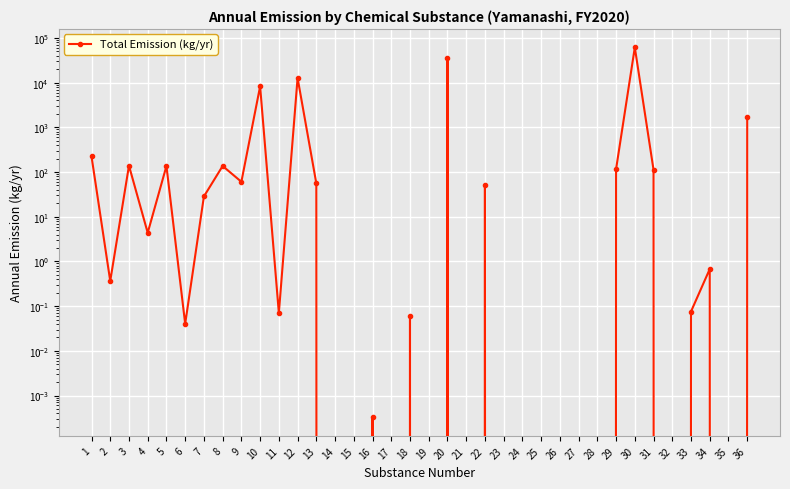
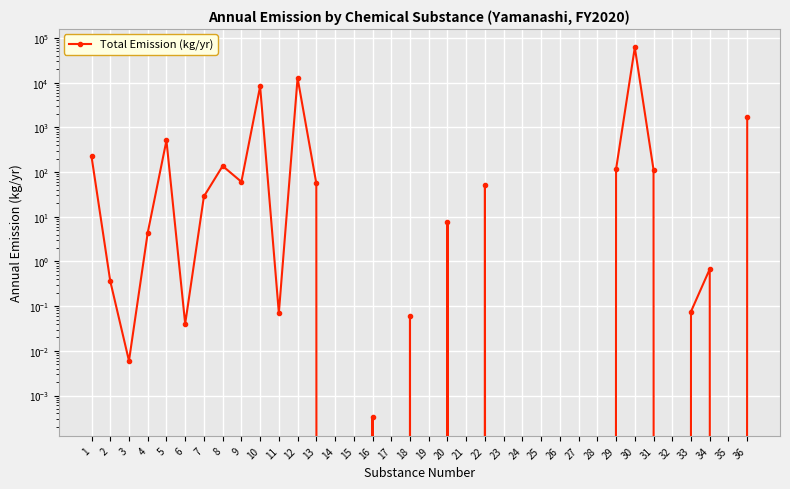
  {
    "1": 200,
    "2": 0.4,
-   "3": 140,
+   "3": 0.006,
    "4": 4,
-   "5": 140,
+   "5": 500,
    "6": 0.04,
    "7": 30,
    "8": 140,
    "9": 60,
    "10": 8000,
    "11": 0.07,
    "12": 13000,
    "13": 60,
    "16": 0.0003,
    "18": 0.06,
-   "20": 40000,
+   "20": 8,
    "22": 50,
    "29": 120,
    "30": 60000,
    "31": 110,
    "33": 0.08,
    "34": 0.7,
    "36": 1700
  }
